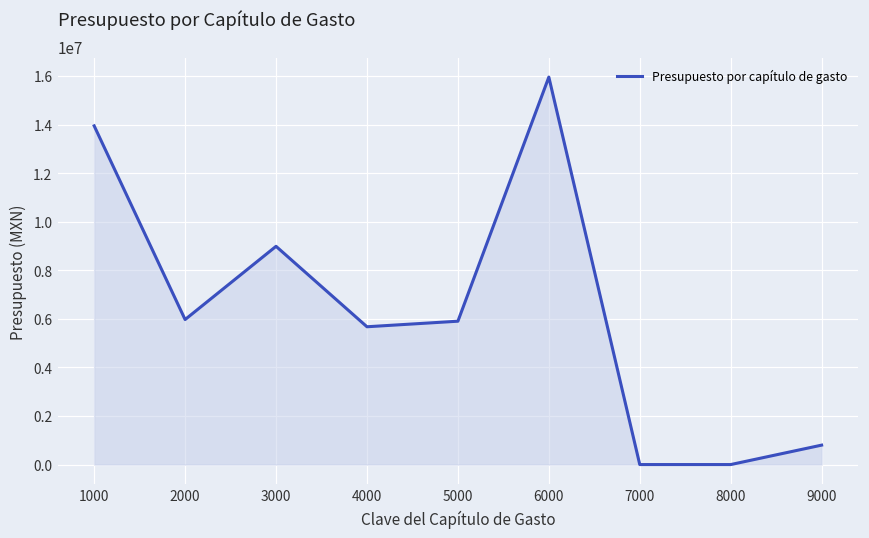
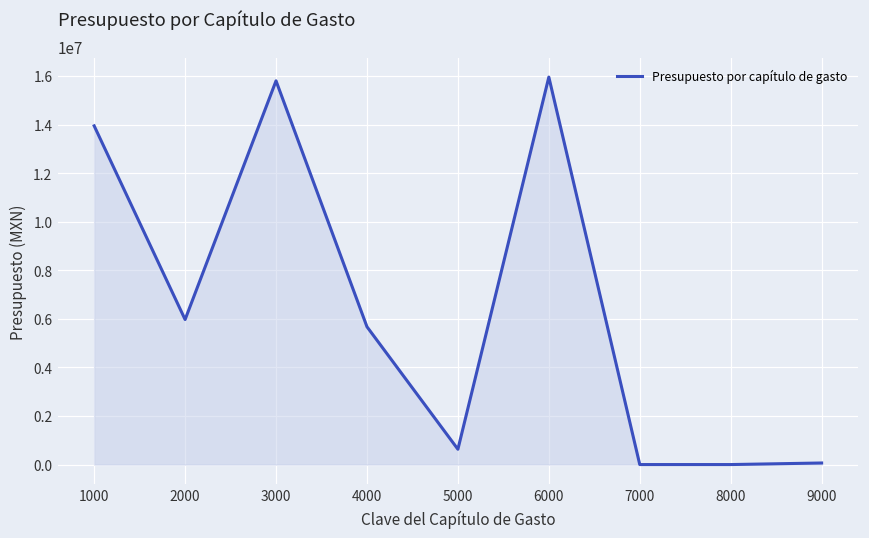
  {
    "1000": 13900000,
    "2000": 6000000,
-   "3000": 9000000,
+   "3000": 15800000,
    "4000": 5700000,
-   "5000": 5900000,
+   "5000": 600000,
    "6000": 16000000,
    "7000": 0,
    "8000": 0,
-   "9000": 800000
+   "9000": 100000
  }
